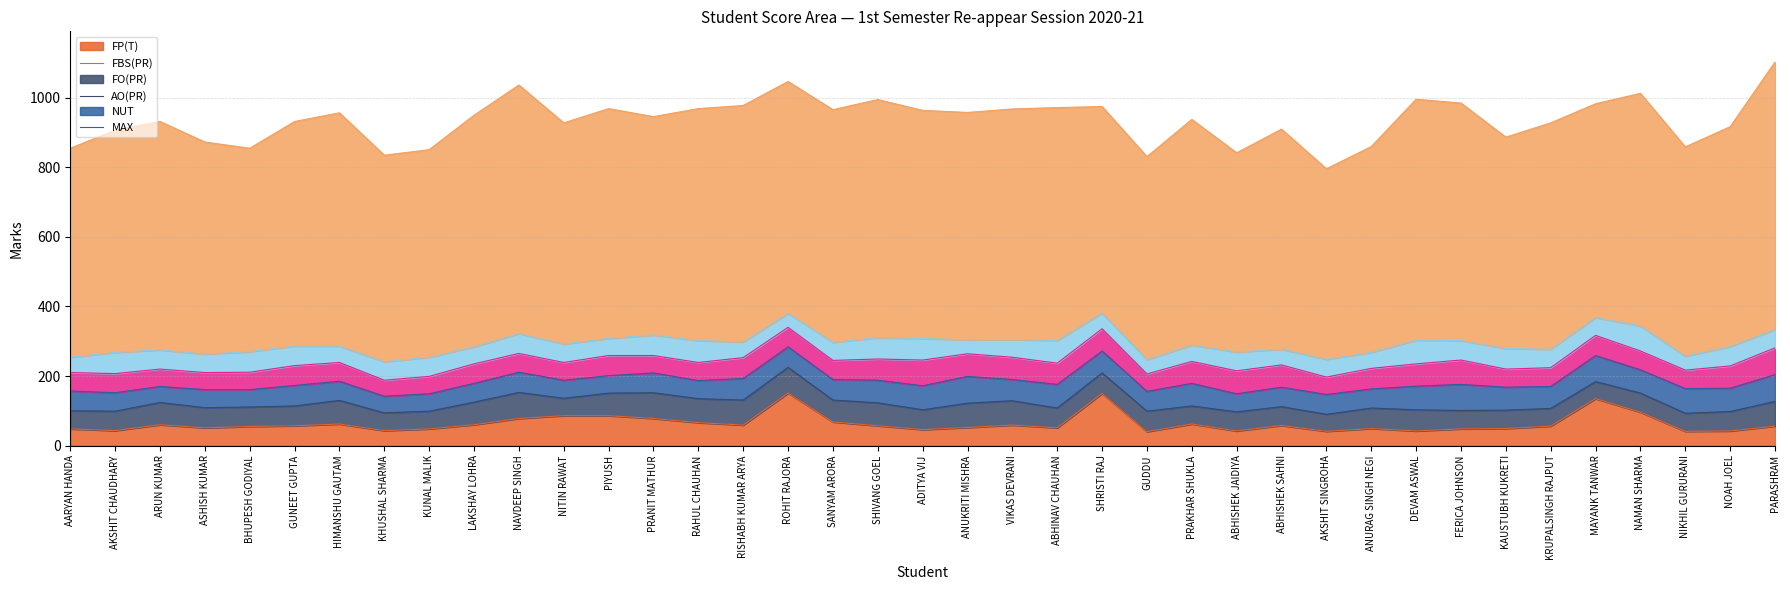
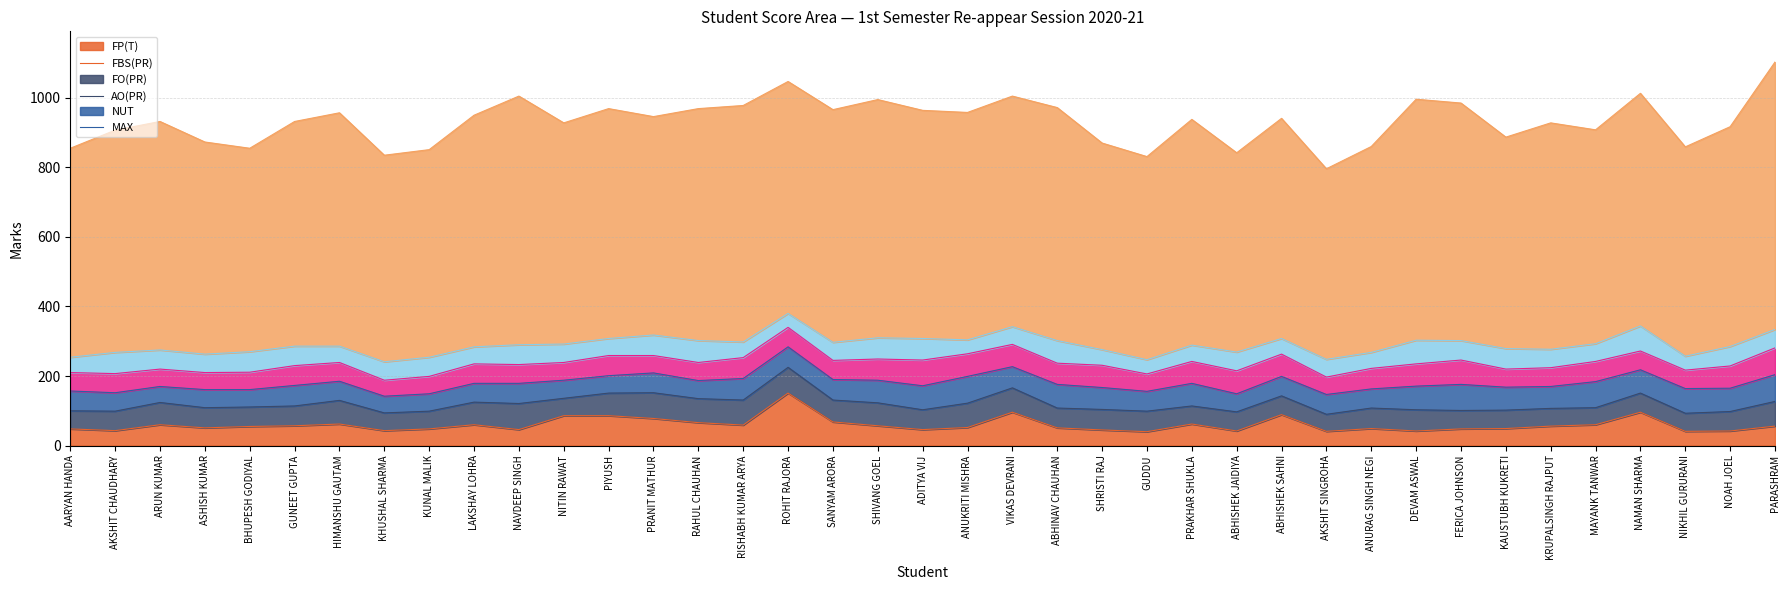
  {
    "FP(T)": {
      "AARYAN HANDA": 50,
      "AKSHIT CHAUDHARY": 40,
      "ARUN KUMAR": 60,
      "ASHISH KUMAR": 50,
      "BHUPESH GODIYAL": 60,
      "GUNEET GUPTA": 60,
      "HIMANSHU GAUTAM": 60,
      "KHUSHAL SHARMA": 40,
      "KUNAL MALIK": 50,
      "LAKSHAY LOHRA": 60,
-     "NAVDEEP SINGH": 80,
+     "NAVDEEP SINGH": 50,
      "NITIN RAWAT": 90,
      "PIYUSH": 90,
      "PRANIT MATHUR": 80,
      "RAHUL CHAUHAN": 70,
      "RISHABH KUMAR ARYA": 60,
      "ROHIT RAJORA": 150,
      "SANYAM ARORA": 70,
      "SHIVANG GOEL": 60,
      "ADITYA VIJ": 50,
      "ANUKRITI MISHRA": 50,
-     "VIKAS DEVRANI": 60,
+     "VIKAS DEVRANI": 100,
      "ABHINAV CHAUHAN": 50,
-     "SHRISTI RAJ": 150,
+     "SHRISTI RAJ": 50,
      "GUDDU": 40,
      "PRAKHAR SHUKLA": 60,
      "ABHISHEK JAIDIYA": 40,
-     "ABHISHEK SAHNI": 60,
+     "ABHISHEK SAHNI": 90,
      "AKSHIT SINGROHA": 40,
      "ANURAG SINGH NEGI": 50,
      "DEVAM ASWAL": 40,
      "FERICA JOHNSON": 50,
      "KAUSTUBH KUKRETI": 50,
      "KRUPALSINGH RAJPUT": 60,
-     "MAYANK TANWAR": 140,
+     "MAYANK TANWAR": 60,
      "NAMAN SHARMA": 100,
      "NIKHIL GURURANI": 40,
      "NOAH JOEL": 40,
      "PARASHRAM": 60
    }
  }
